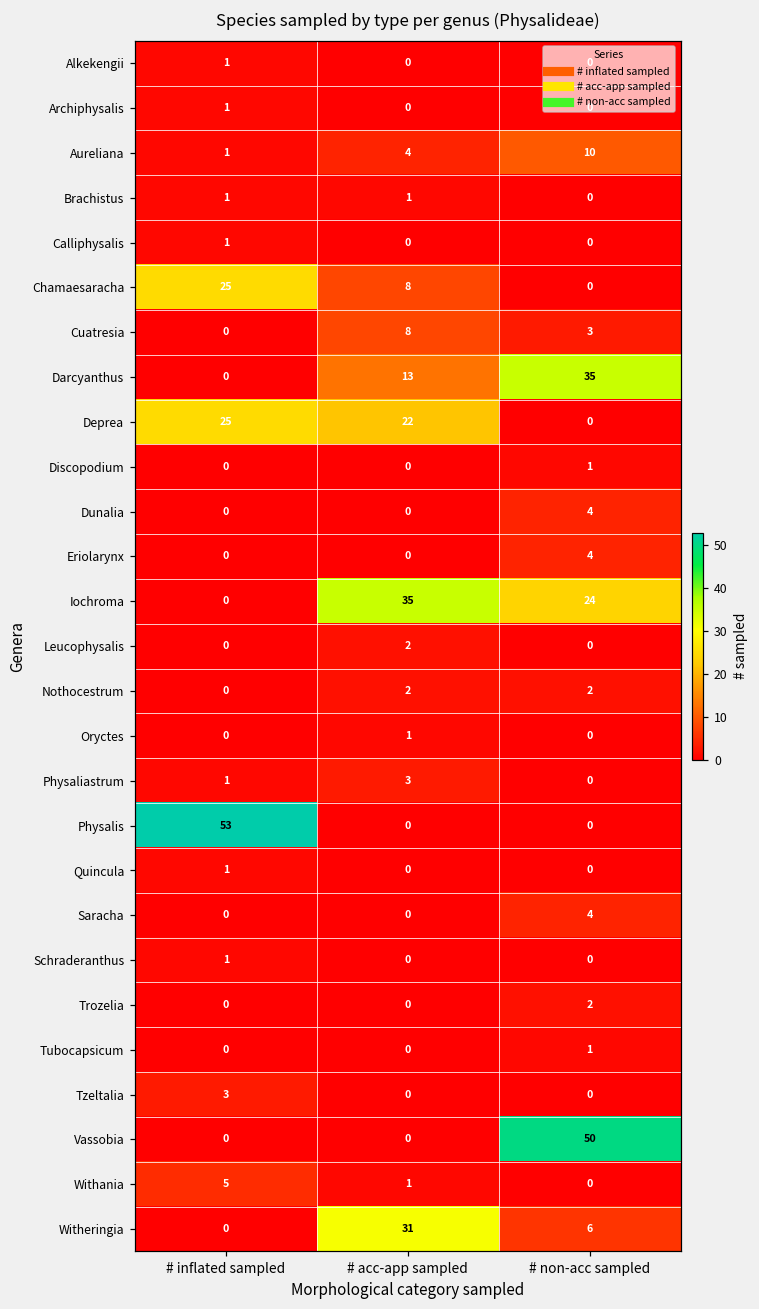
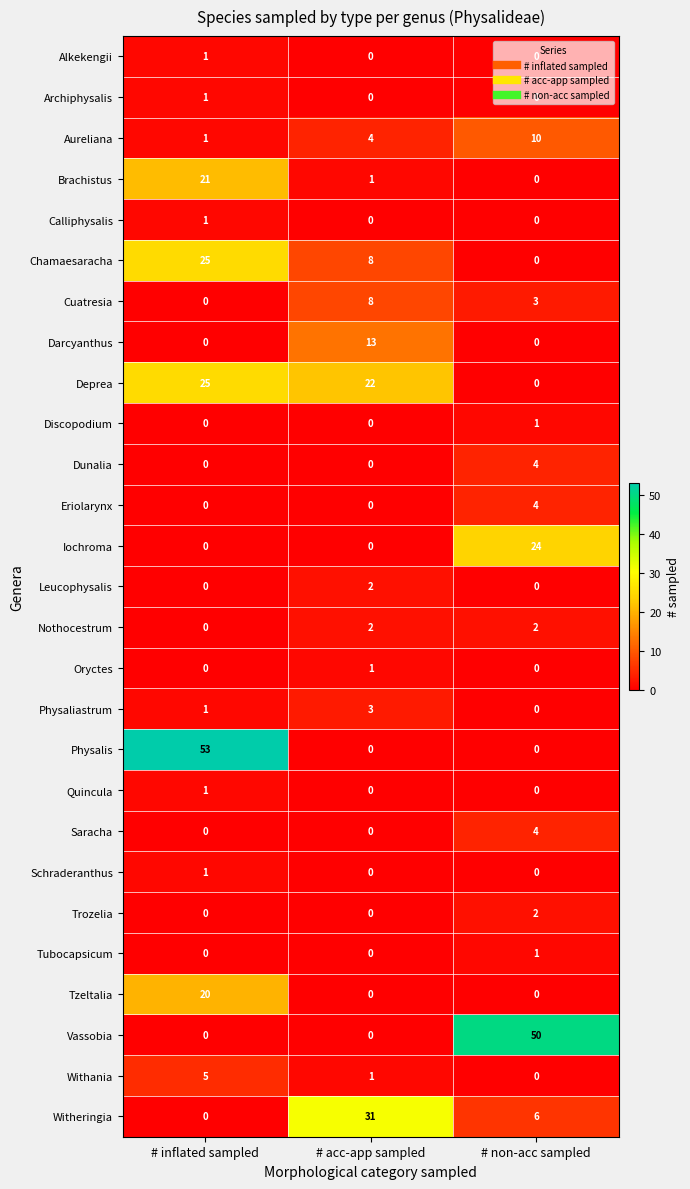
  {
    "Alkekengii": {
      "# inflated sampled": 1,
      "# acc-app sampled": 0
    },
    "Archiphysalis": {
      "# inflated sampled": 1,
      "# acc-app sampled": 0
    },
    "Aureliana": {
      "# inflated sampled": 1,
      "# acc-app sampled": 4,
      "# non-acc sampled": 10
    },
    "Brachistus": {
-     "# inflated sampled": 1,
+     "# inflated sampled": 21,
      "# acc-app sampled": 1,
      "# non-acc sampled": 0
    },
    "Calliphysalis": {
      "# inflated sampled": 1,
      "# acc-app sampled": 0,
      "# non-acc sampled": 0
    },
    "Chamaesaracha": {
      "# inflated sampled": 25,
      "# acc-app sampled": 8,
      "# non-acc sampled": 0
    },
    "Cuatresia": {
      "# inflated sampled": 0,
      "# acc-app sampled": 8,
      "# non-acc sampled": 3
    },
    "Darcyanthus": {
      "# inflated sampled": 0,
      "# acc-app sampled": 13,
-     "# non-acc sampled": 35
+     "# non-acc sampled": 0
    },
    "Deprea": {
      "# inflated sampled": 25,
      "# acc-app sampled": 22,
      "# non-acc sampled": 0
    },
    "Discopodium": {
      "# inflated sampled": 0,
      "# acc-app sampled": 0,
      "# non-acc sampled": 1
    },
    "Dunalia": {
      "# inflated sampled": 0,
      "# acc-app sampled": 0,
      "# non-acc sampled": 4
    },
    "Eriolarynx": {
      "# inflated sampled": 0,
      "# acc-app sampled": 0,
      "# non-acc sampled": 4
    },
    "Iochroma": {
      "# inflated sampled": 0,
-     "# acc-app sampled": 35,
+     "# acc-app sampled": 0,
      "# non-acc sampled": 24
    },
    "Leucophysalis": {
      "# inflated sampled": 0,
      "# acc-app sampled": 2,
      "# non-acc sampled": 0
    },
    "Nothocestrum": {
      "# inflated sampled": 0,
      "# acc-app sampled": 2,
      "# non-acc sampled": 2
    },
    "Oryctes": {
      "# inflated sampled": 0,
      "# acc-app sampled": 1,
      "# non-acc sampled": 0
    },
    "Physaliastrum": {
      "# inflated sampled": 1,
      "# acc-app sampled": 3,
      "# non-acc sampled": 0
    },
    "Physalis": {
      "# inflated sampled": 53,
      "# acc-app sampled": 0,
      "# non-acc sampled": 0
    },
    "Quincula": {
      "# inflated sampled": 1,
      "# acc-app sampled": 0,
      "# non-acc sampled": 0
    },
    "Saracha": {
      "# inflated sampled": 0,
      "# acc-app sampled": 0,
      "# non-acc sampled": 4
    },
    "Schraderanthus": {
      "# inflated sampled": 1,
      "# acc-app sampled": 0,
      "# non-acc sampled": 0
    },
    "Trozelia": {
      "# inflated sampled": 0,
      "# acc-app sampled": 0,
      "# non-acc sampled": 2
    },
    "Tubocapsicum": {
      "# inflated sampled": 0,
      "# acc-app sampled": 0,
      "# non-acc sampled": 1
    },
    "Tzeltalia": {
-     "# inflated sampled": 3,
+     "# inflated sampled": 20,
      "# acc-app sampled": 0,
      "# non-acc sampled": 0
    },
    "Vassobia": {
      "# inflated sampled": 0,
      "# acc-app sampled": 0,
      "# non-acc sampled": 50
    },
    "Withania": {
      "# inflated sampled": 5,
      "# acc-app sampled": 1,
      "# non-acc sampled": 0
    },
    "Witheringia": {
      "# inflated sampled": 0,
      "# acc-app sampled": 31,
      "# non-acc sampled": 6
    }
  }
